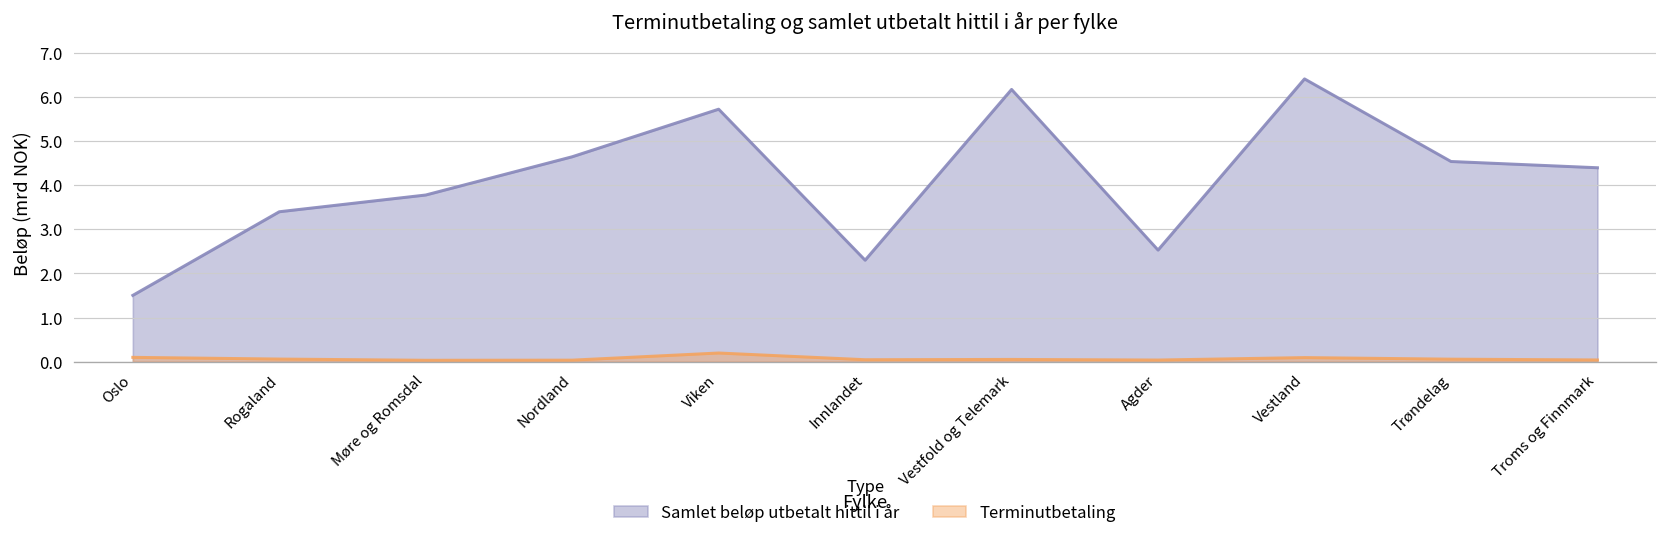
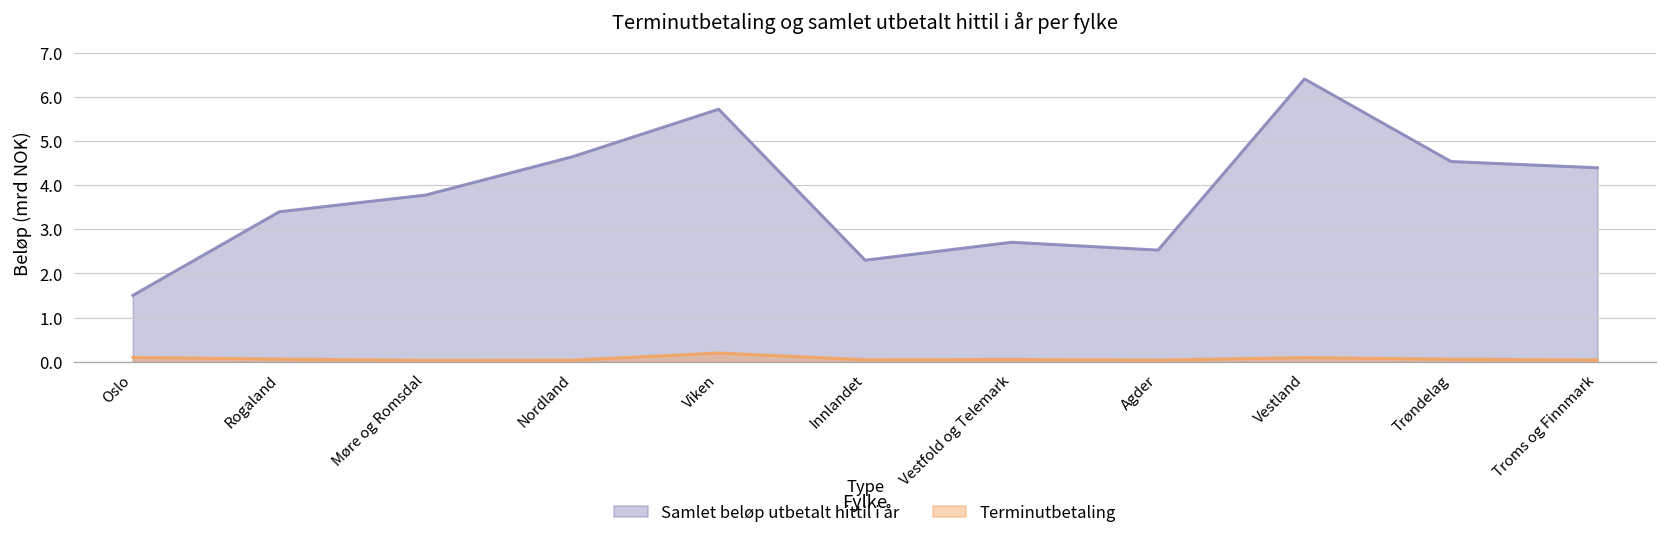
  {
    "Samlet beløp utbetalt hittil i år": {
      "Oslo": 1.5,
      "Rogaland": 3.4,
      "Møre og Romsdal": 3.8,
      "Nordland": 4.6,
      "Viken": 5.7,
      "Innlandet": 2.3,
-     "Vestfold og Telemark": 6.2,
+     "Vestfold og Telemark": 2.7,
      "Agder": 2.5,
      "Vestland": 6.4,
      "Trøndelag": 4.5,
      "Troms og Finnmark": 4.4
    },
    "Terminutbetaling": {
      "Oslo": 0.1,
      "Rogaland": 0.1,
      "Møre og Romsdal": 0.0,
      "Nordland": 0.0,
      "Viken": 0.2,
      "Innlandet": 0.0,
      "Vestfold og Telemark": 0.1,
      "Agder": 0.0,
      "Vestland": 0.1,
      "Trøndelag": 0.1,
      "Troms og Finnmark": 0.0
    }
  }
